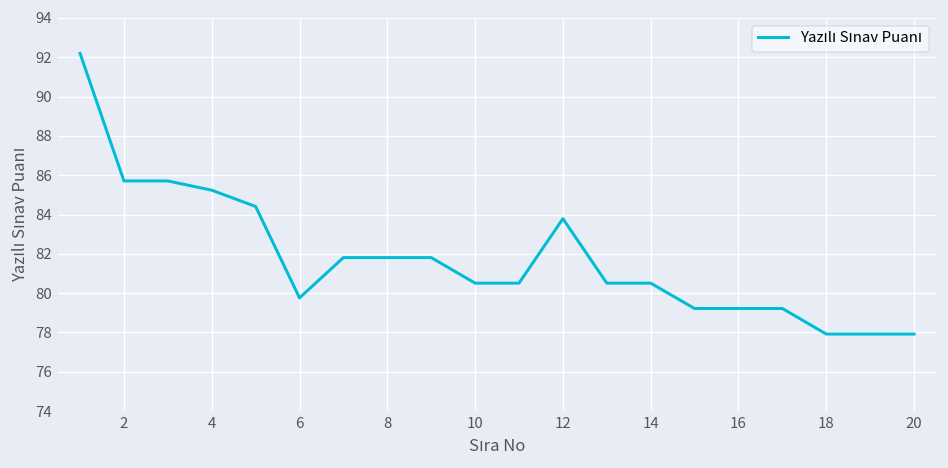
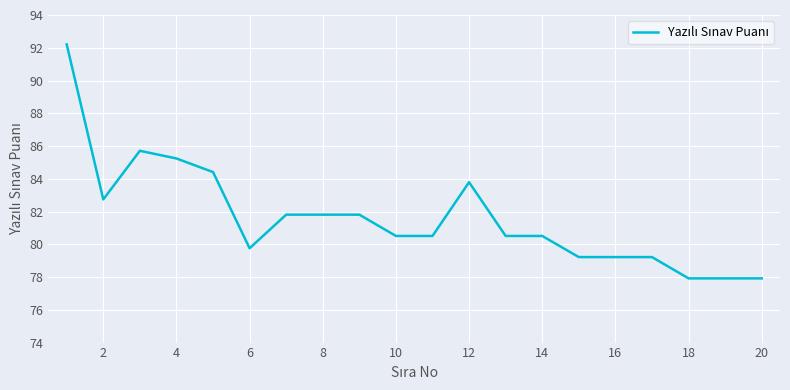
  {
-   "2": 85.7,
+   "2": 82.7,
    "4": 85.2,
    "6": 79.8,
    "8": 81.8,
    "10": 80.5,
    "12": 83.8,
    "14": 80.5,
    "16": 79.2,
    "18": 77.9,
    "20": 77.9
  }
